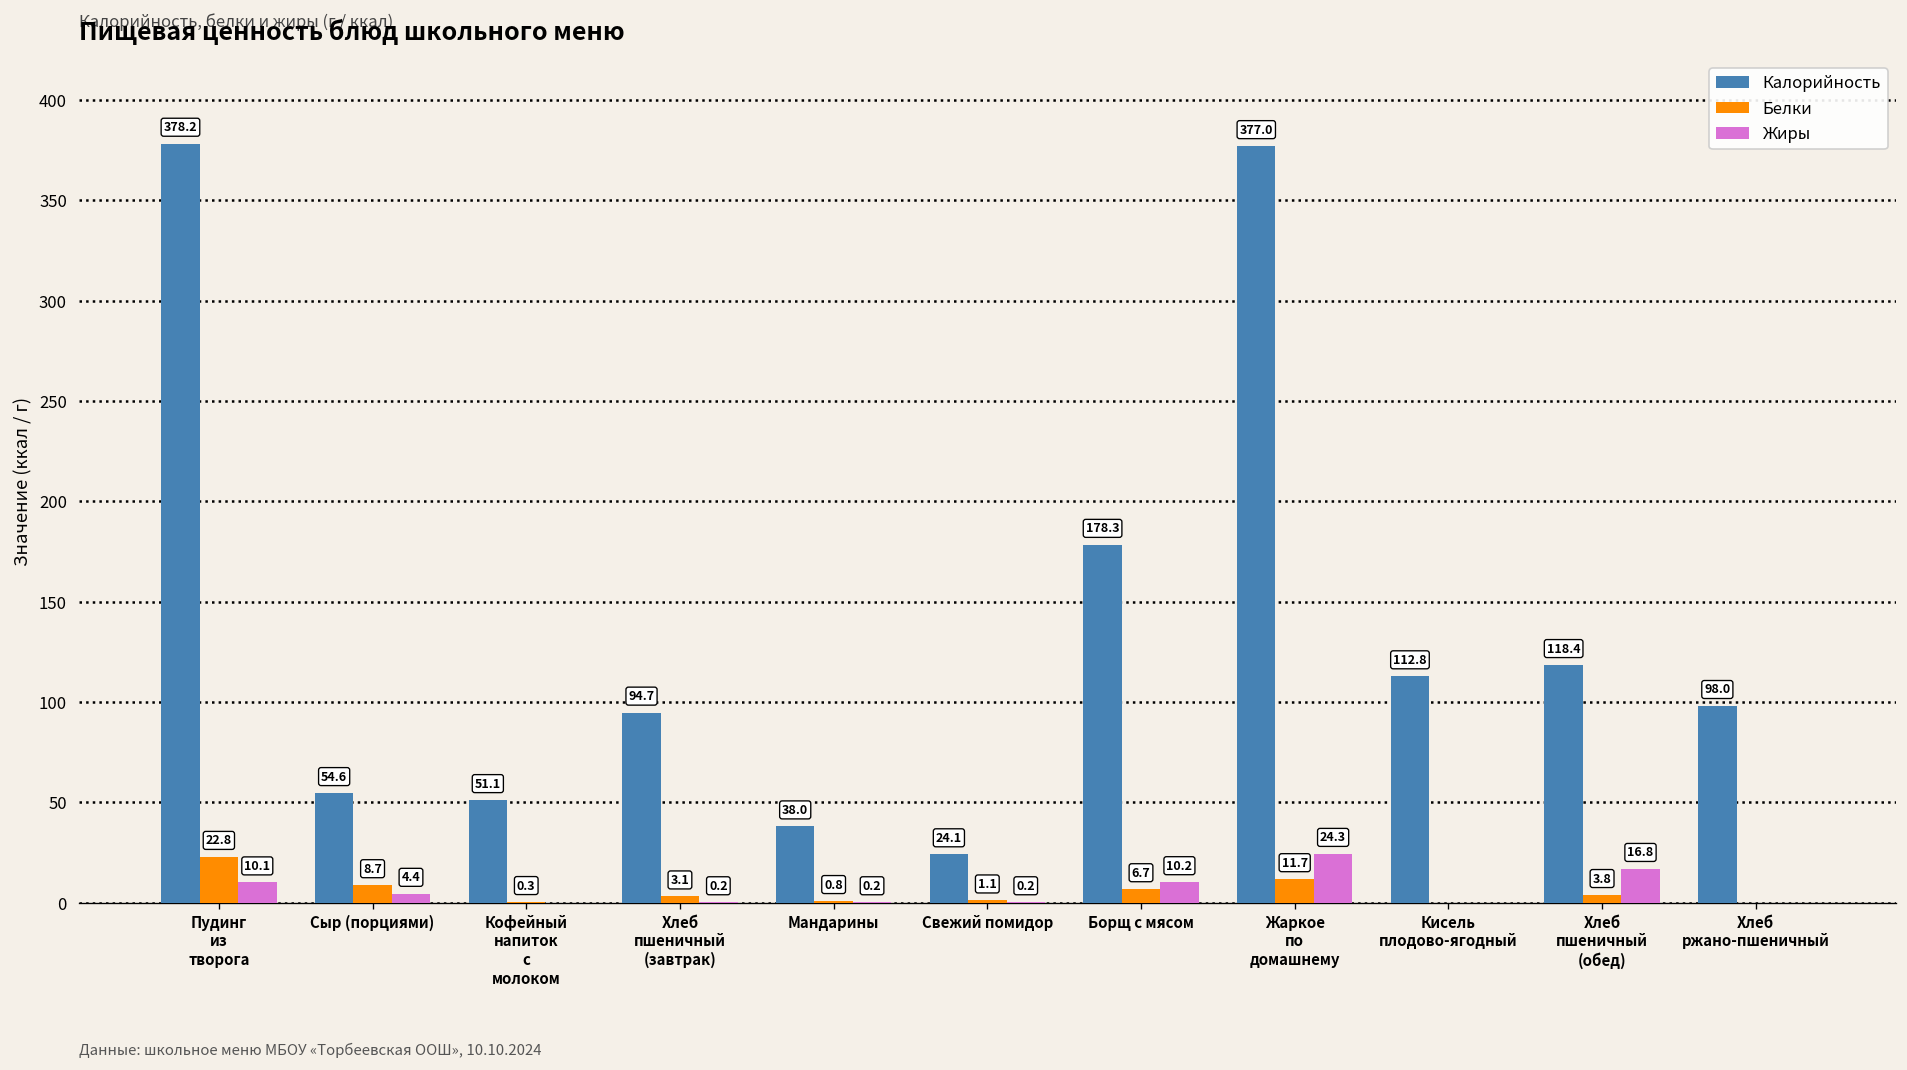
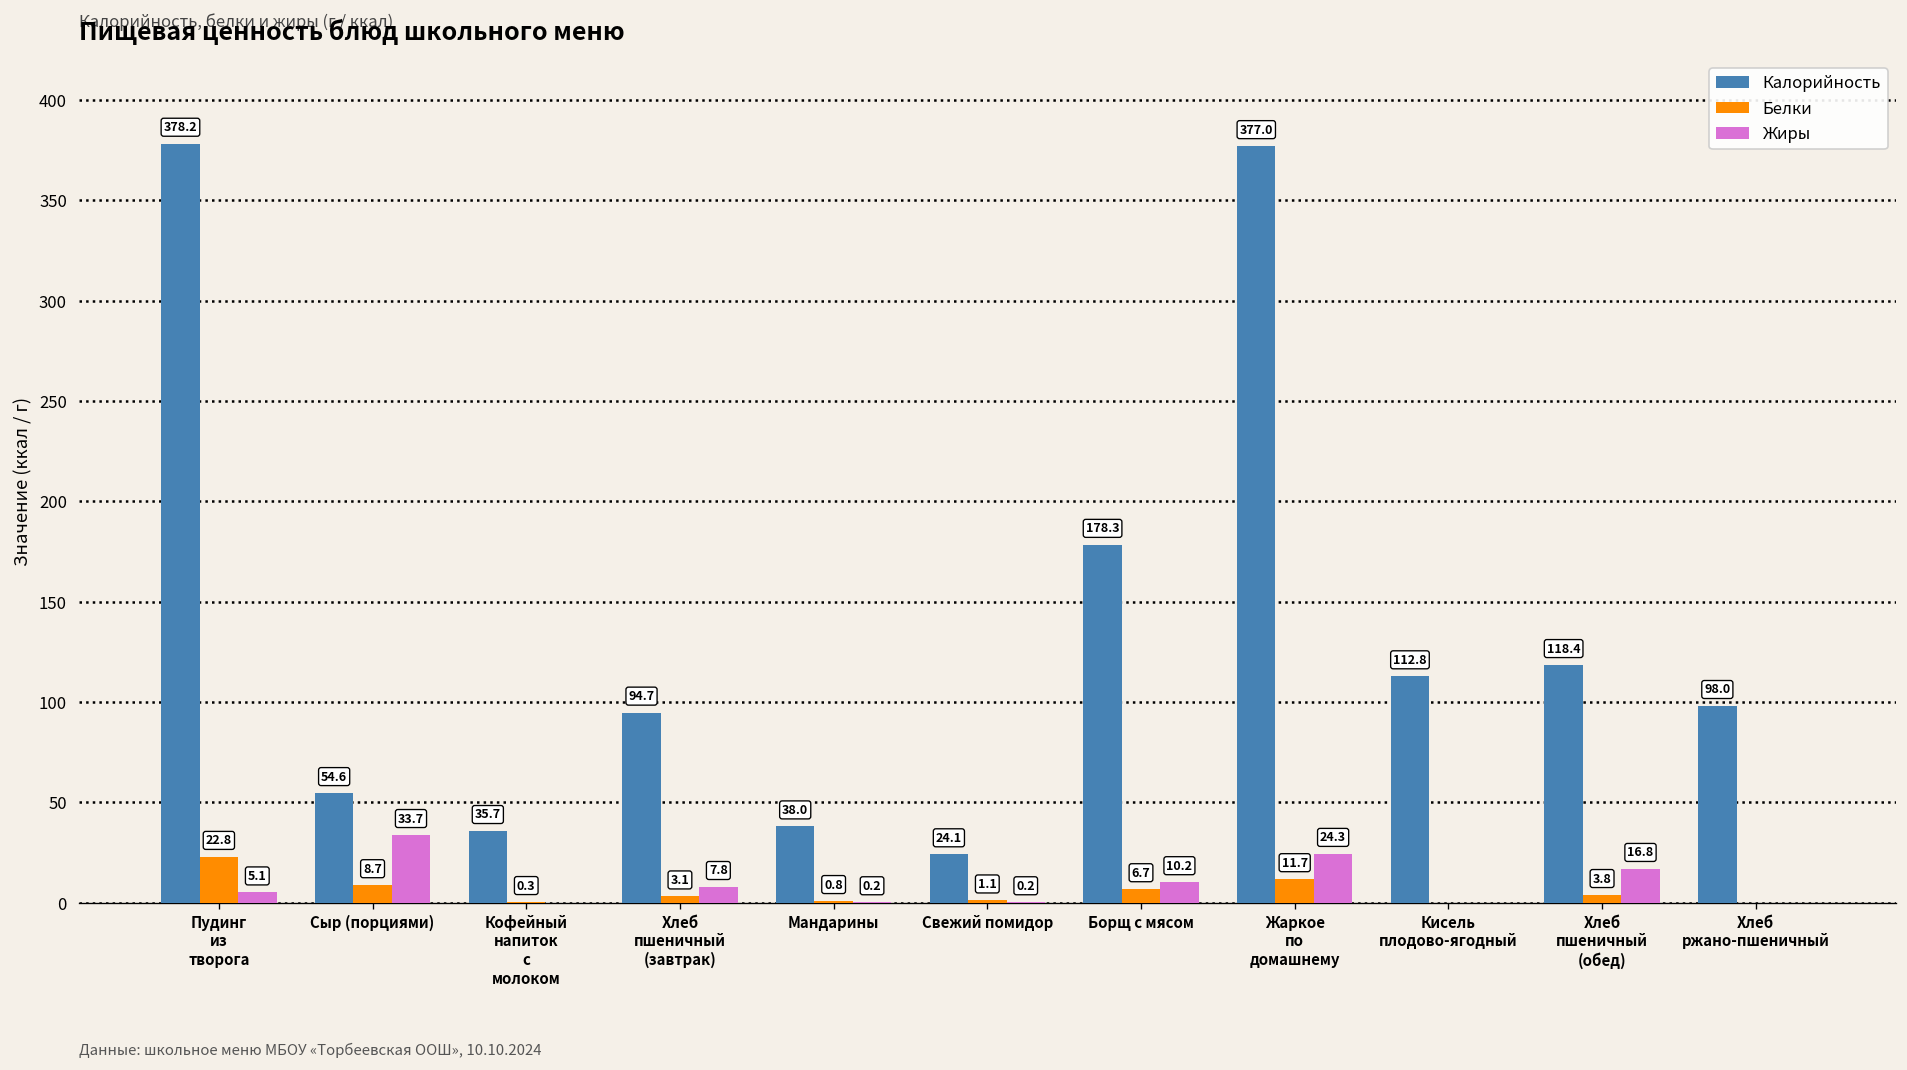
  {
    "Калорийность": {
-     "Кофейный напиток с молоком": 51.1
+     "Кофейный напиток с молоком": 35.7
    },
    "Белки": {
      "Кисель плодово-ягодный": 0,
      "Хлеб ржано-пшеничный": 0
    },
    "Жиры": {
-     "Пудинг из творога": 10.1,
-     "Сыр (порциями)": 4.4,
-     "Хлеб пшеничный (завтрак)": 0.2
+     "Пудинг из творога": 5.1,
+     "Сыр (порциями)": 33.7,
+     "Хлеб пшеничный (завтрак)": 7.8
    }
  }
